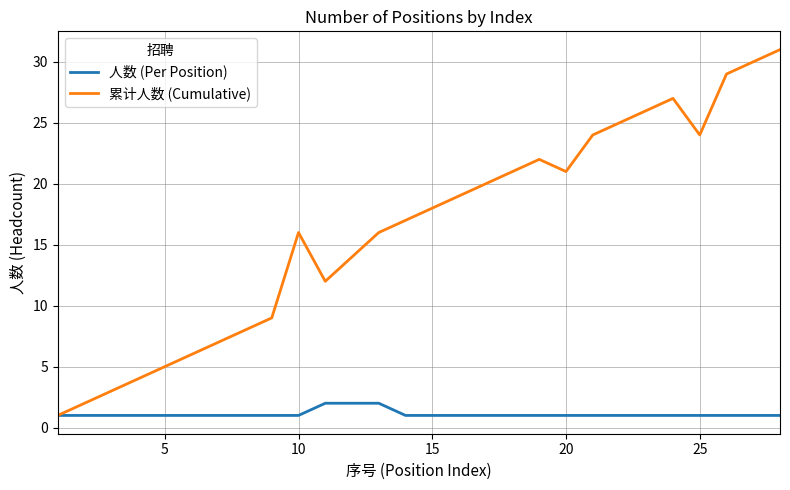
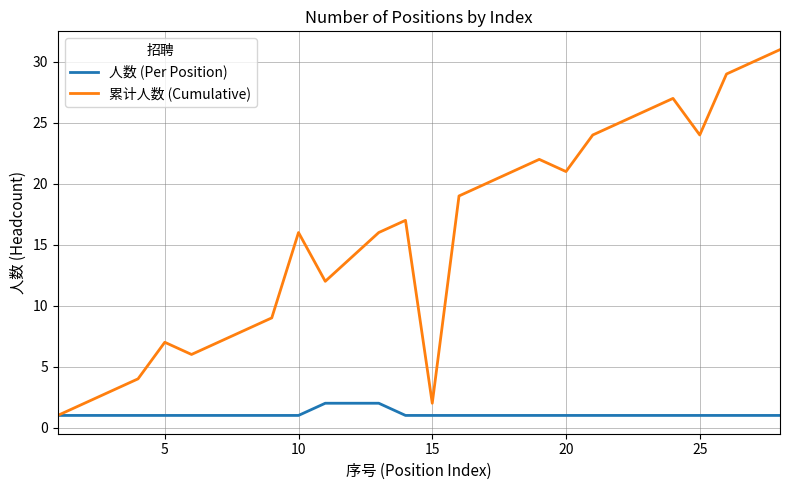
  {
    "人数 (Per Position)": {
      "5": 1,
      "10": 1,
      "15": 1,
      "20": 1,
      "25": 1
    },
    "累计人数 (Cumulative)": {
-     "5": 5,
+     "5": 7,
      "10": 16,
-     "15": 18,
+     "15": 2,
      "20": 21,
      "25": 24
    }
  }
